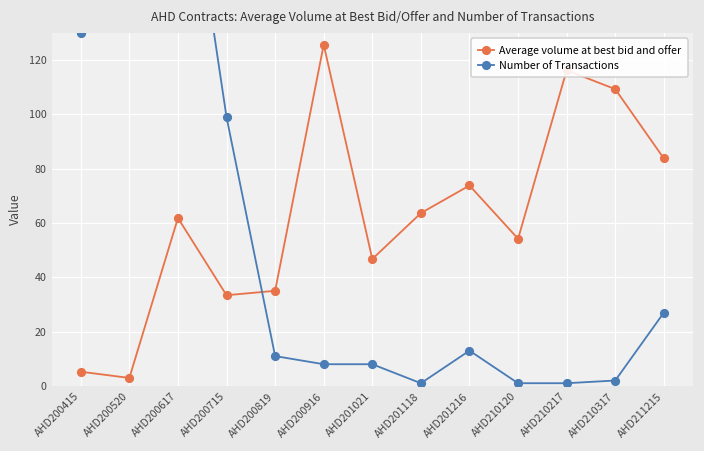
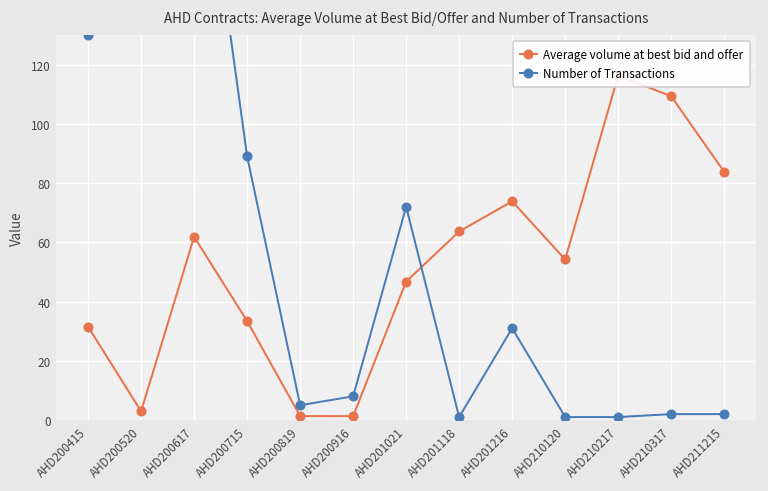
  {
    "Average volume at best bid and offer": {
-     "AHD200415": 5,
+     "AHD200415": 31,
      "AHD200520": 3,
      "AHD200617": 62,
      "AHD200715": 33,
-     "AHD200819": 35,
-     "AHD200916": 126,
+     "AHD200819": 1,
+     "AHD200916": 1,
      "AHD201021": 47,
      "AHD201118": 64,
      "AHD201216": 74,
      "AHD210120": 54,
      "AHD210317": 109,
      "AHD211215": 84
    },
    "Number of Transactions": {
      "AHD200415": 130,
-     "AHD200715": 99,
-     "AHD200819": 11,
+     "AHD200715": 89,
+     "AHD200819": 5,
      "AHD200916": 8,
-     "AHD201021": 8,
+     "AHD201021": 72,
      "AHD201118": 1,
-     "AHD201216": 13,
+     "AHD201216": 31,
      "AHD210120": 1,
      "AHD210217": 1,
      "AHD210317": 2,
-     "AHD211215": 27
+     "AHD211215": 2
    }
  }
